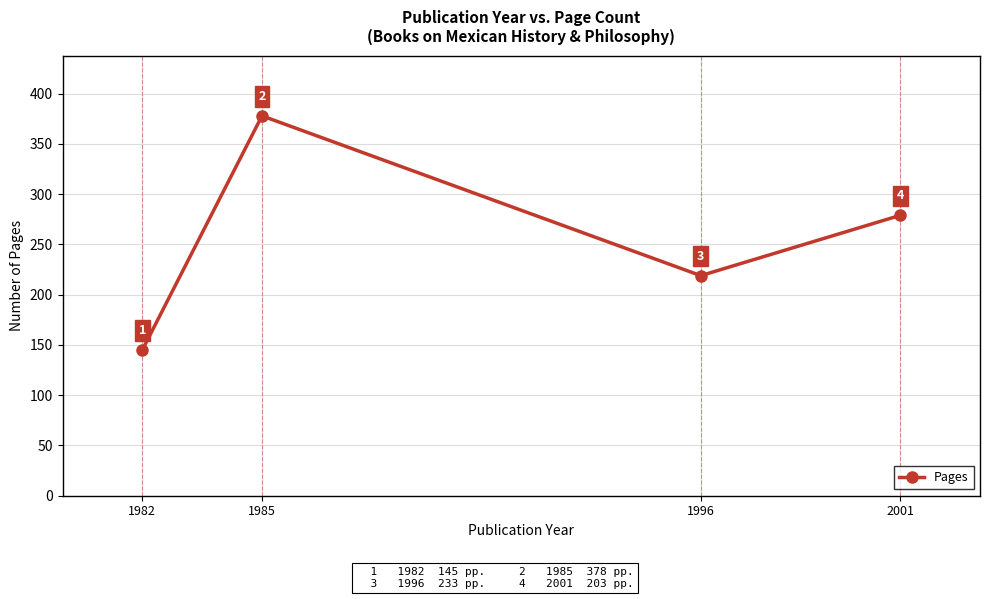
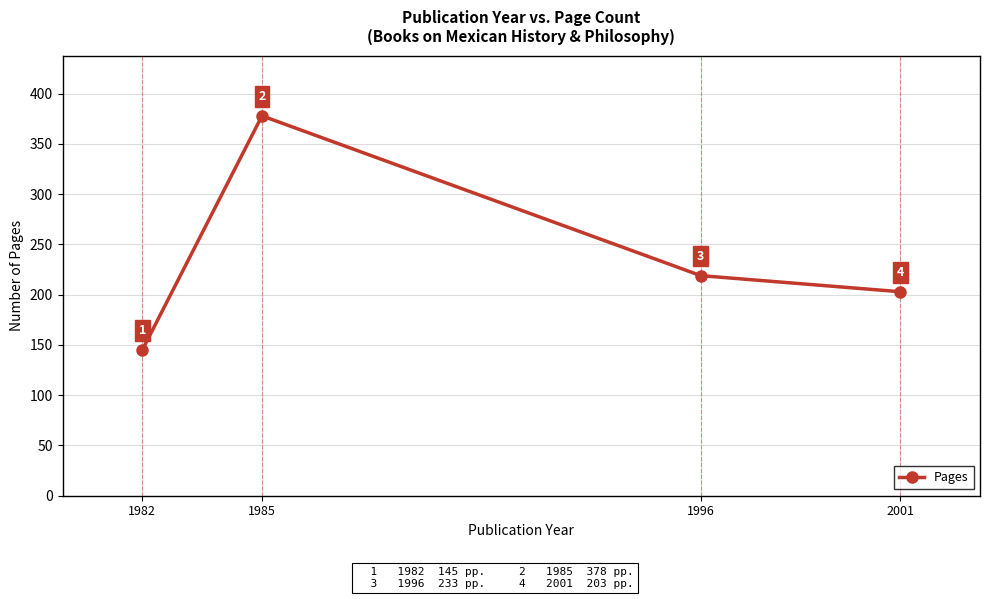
  {
-   "2001": 279
+   "2001": 203
  }
